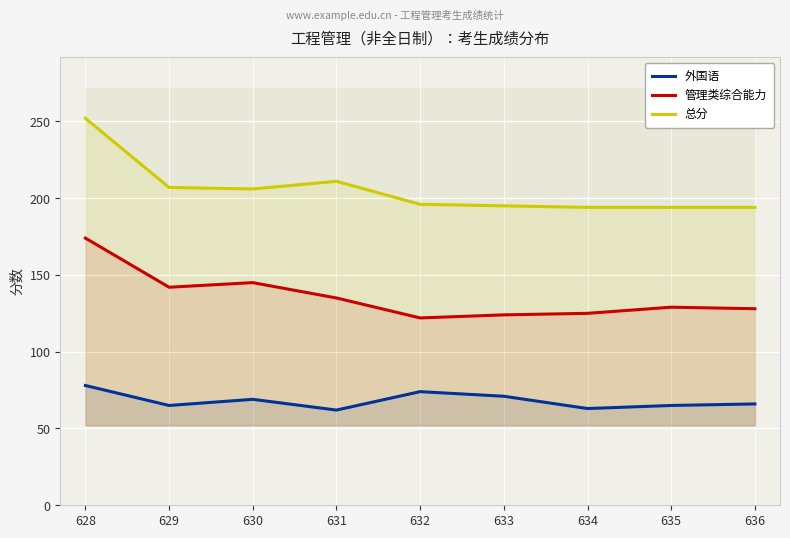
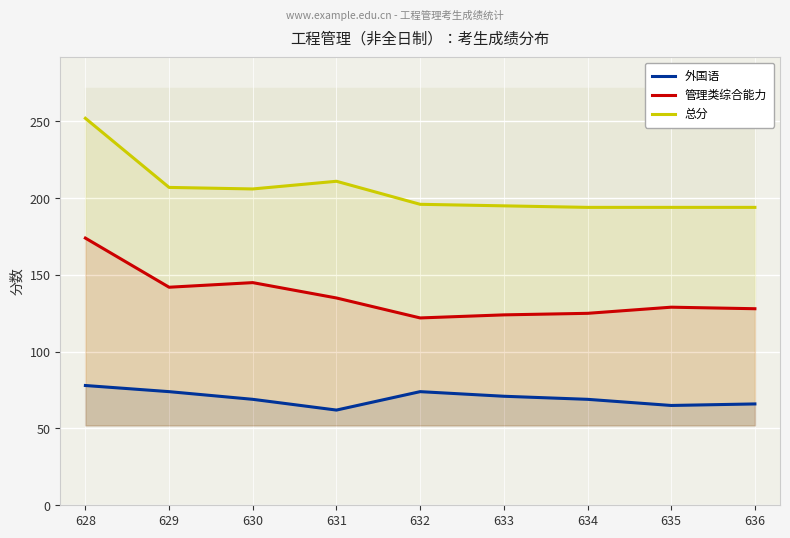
  {
    "外国语": {
      "628": 78,
-     "629": 65,
+     "629": 74,
      "630": 69,
      "631": 62,
      "632": 74,
      "633": 71,
-     "634": 63,
+     "634": 69,
      "635": 65,
      "636": 66
    },
    "管理类综合能力": {
      "628": 174,
      "629": 142,
      "630": 145,
      "631": 135,
      "632": 122,
      "633": 124,
      "634": 125,
      "635": 129,
      "636": 128
    },
    "总分": {
      "628": 252,
      "629": 207,
      "630": 206,
      "631": 211,
      "632": 196,
      "633": 195,
      "634": 194,
      "635": 194,
      "636": 194
    }
  }
